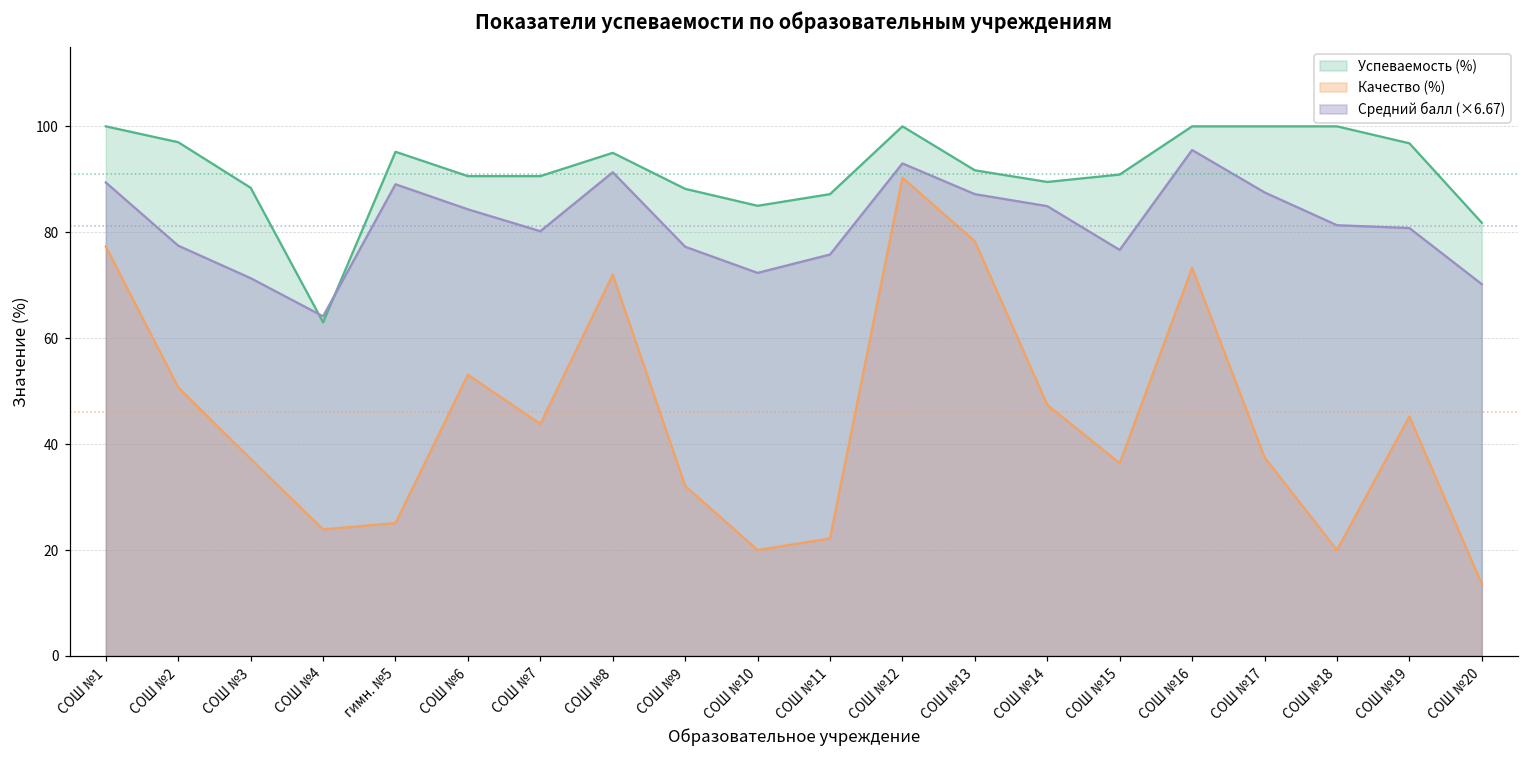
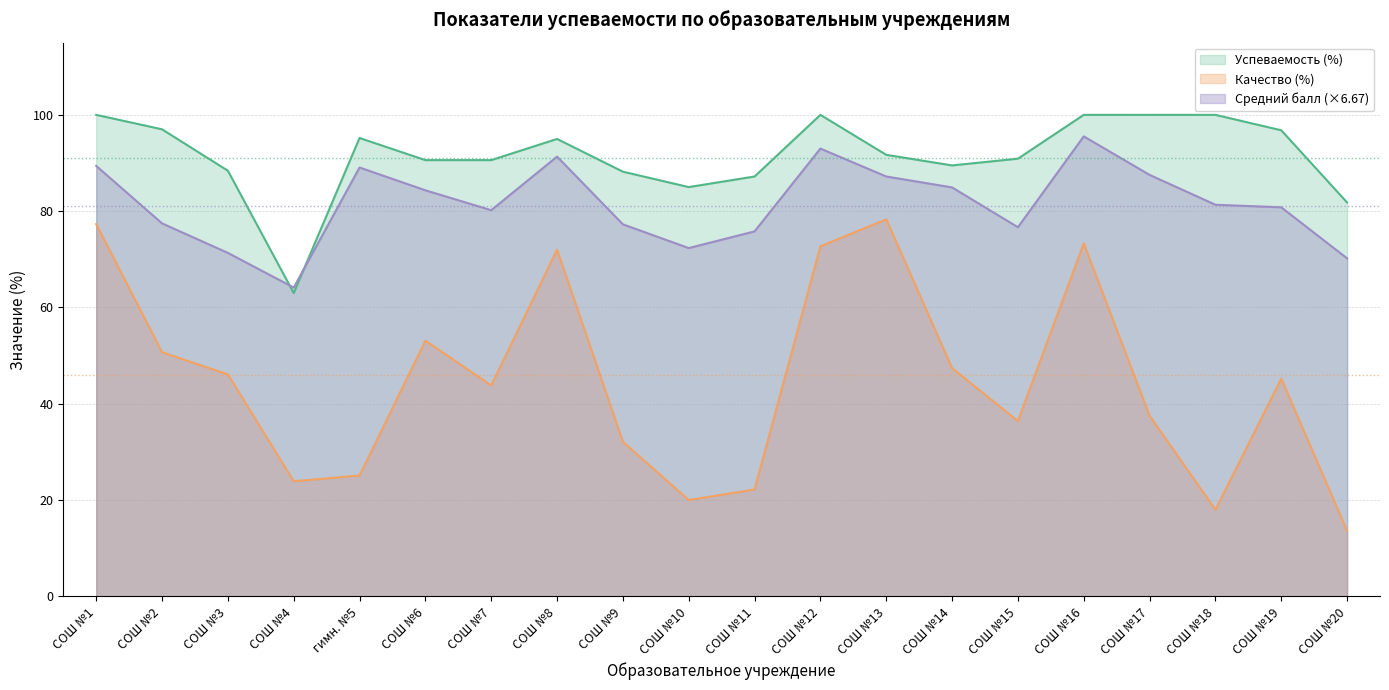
  {
    "Качество (%)": {
      "СОШ №1": 77,
      "СОШ №2": 51,
-     "СОШ №3": 37,
+     "СОШ №3": 46,
      "СОШ №4": 24,
      "гимн. №5": 25,
      "СОШ №6": 53,
      "СОШ №7": 44,
      "СОШ №8": 72,
      "СОШ №9": 32,
      "СОШ №10": 20,
      "СОШ №11": 22,
-     "СОШ №12": 90,
+     "СОШ №12": 73,
      "СОШ №13": 78,
      "СОШ №14": 47,
      "СОШ №15": 36,
      "СОШ №16": 73,
      "СОШ №17": 38,
-     "СОШ №18": 20,
+     "СОШ №18": 18,
      "СОШ №19": 45,
      "СОШ №20": 14
    }
  }
